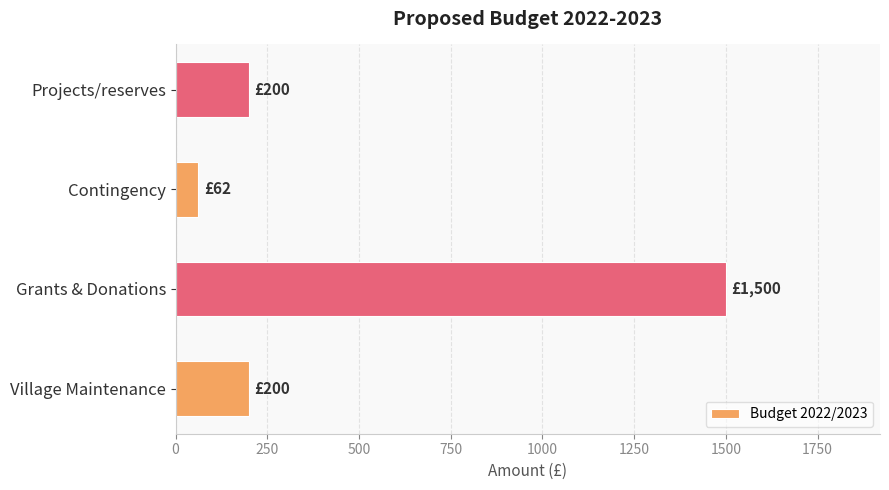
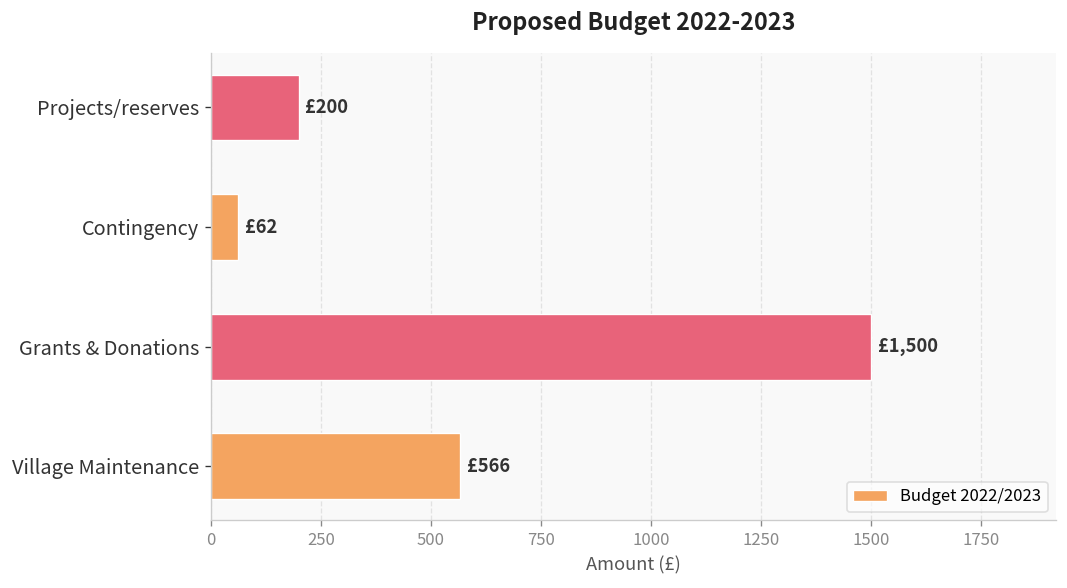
  {
    "Projects/reserves": "£200",
    "Contingency": "£62",
    "Grants & Donations": "£1,500",
-   "Village Maintenance": "£200"
+   "Village Maintenance": "£566"
  }
